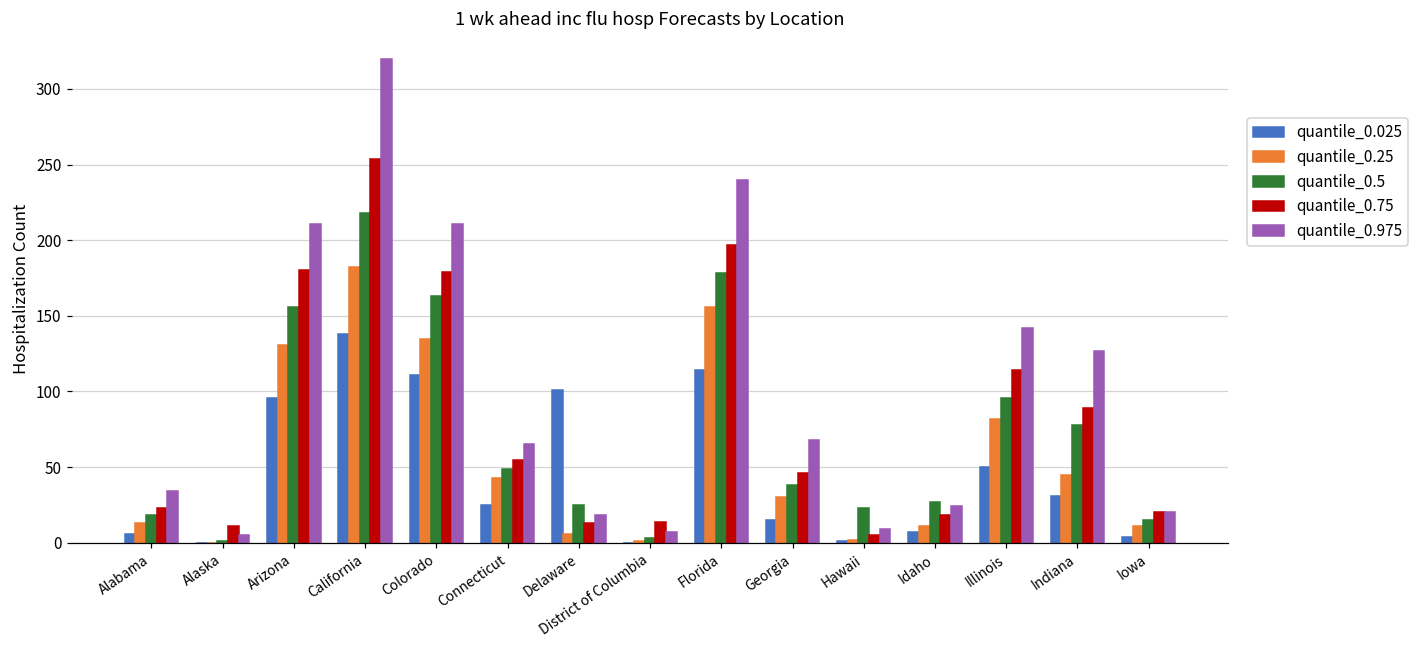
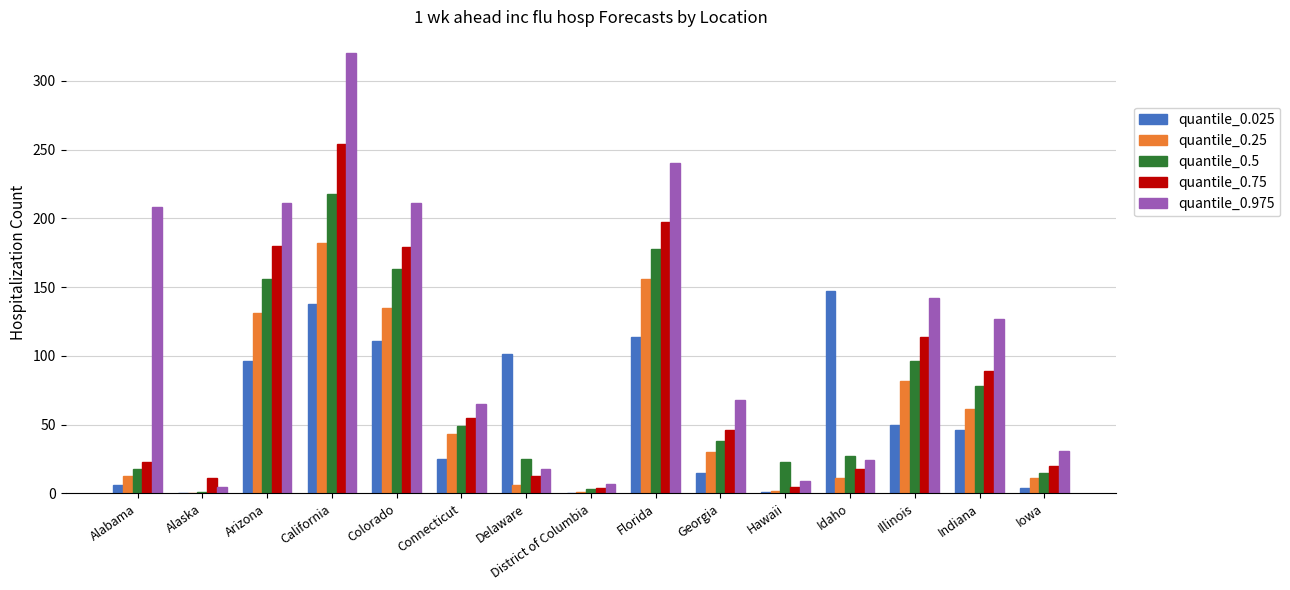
  {
    "quantile_0.025": {
      "Alabama": 6,
      "Alaska": 0,
      "Arizona": 96,
      "California": 138,
      "Colorado": 111,
      "Connecticut": 25,
      "Delaware": 101,
      "District of Columbia": 0,
      "Florida": 114,
      "Georgia": 15,
-     "Idaho": 7,
+     "Idaho": 147,
      "Illinois": 50,
-     "Indiana": 31,
+     "Indiana": 46,
      "Iowa": 4
    },
    "quantile_0.25": {
      "Alabama": 13,
      "Alaska": 0,
      "Arizona": 131,
      "California": 182,
      "Colorado": 135,
      "Connecticut": 43,
      "Delaware": 6,
      "Florida": 156,
      "Georgia": 30,
      "Hawaii": 2,
      "Idaho": 11,
      "Illinois": 82,
-     "Indiana": 45,
+     "Indiana": 61,
      "Iowa": 11
    },
    "quantile_0.5": {
      "Alabama": 18,
      "Arizona": 156,
      "California": 218,
      "Colorado": 163,
      "Connecticut": 49,
      "Delaware": 25,
      "District of Columbia": 3,
      "Florida": 178,
      "Georgia": 38,
      "Hawaii": 23,
      "Idaho": 27,
      "Illinois": 96,
      "Indiana": 78,
      "Iowa": 15
    },
    "quantile_0.75": {
      "Alabama": 23,
      "Alaska": 11,
      "Arizona": 180,
      "California": 254,
      "Colorado": 179,
      "Connecticut": 55,
      "Delaware": 13,
-     "District of Columbia": 14,
+     "District of Columbia": 4,
      "Florida": 197,
      "Georgia": 46,
      "Hawaii": 5,
      "Idaho": 18,
      "Illinois": 114,
      "Indiana": 89,
      "Iowa": 20
    },
    "quantile_0.975": {
-     "Alabama": 34,
+     "Alabama": 208,
      "Alaska": 5,
      "Arizona": 211,
      "California": 320,
      "Colorado": 211,
      "Connecticut": 65,
      "Delaware": 18,
      "District of Columbia": 7,
      "Florida": 240,
      "Georgia": 68,
      "Hawaii": 9,
      "Idaho": 24,
      "Illinois": 142,
      "Indiana": 127,
-     "Iowa": 20
+     "Iowa": 31
    }
  }
